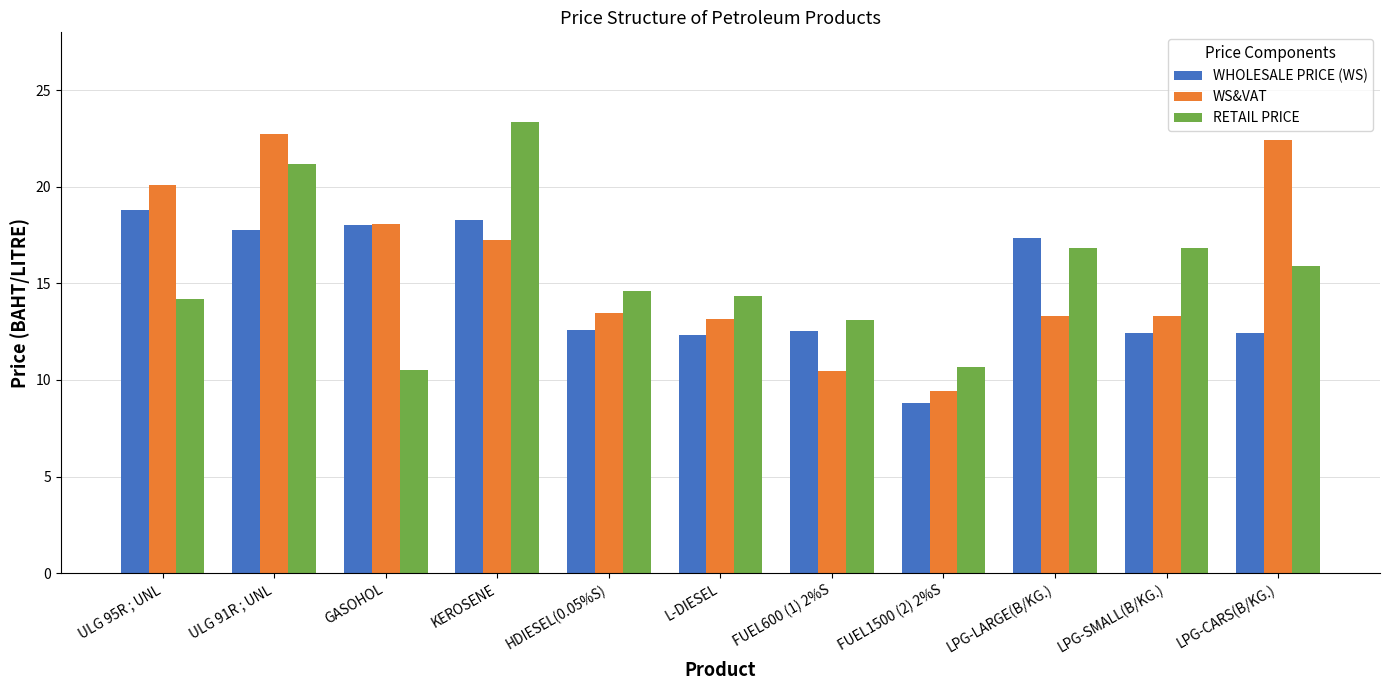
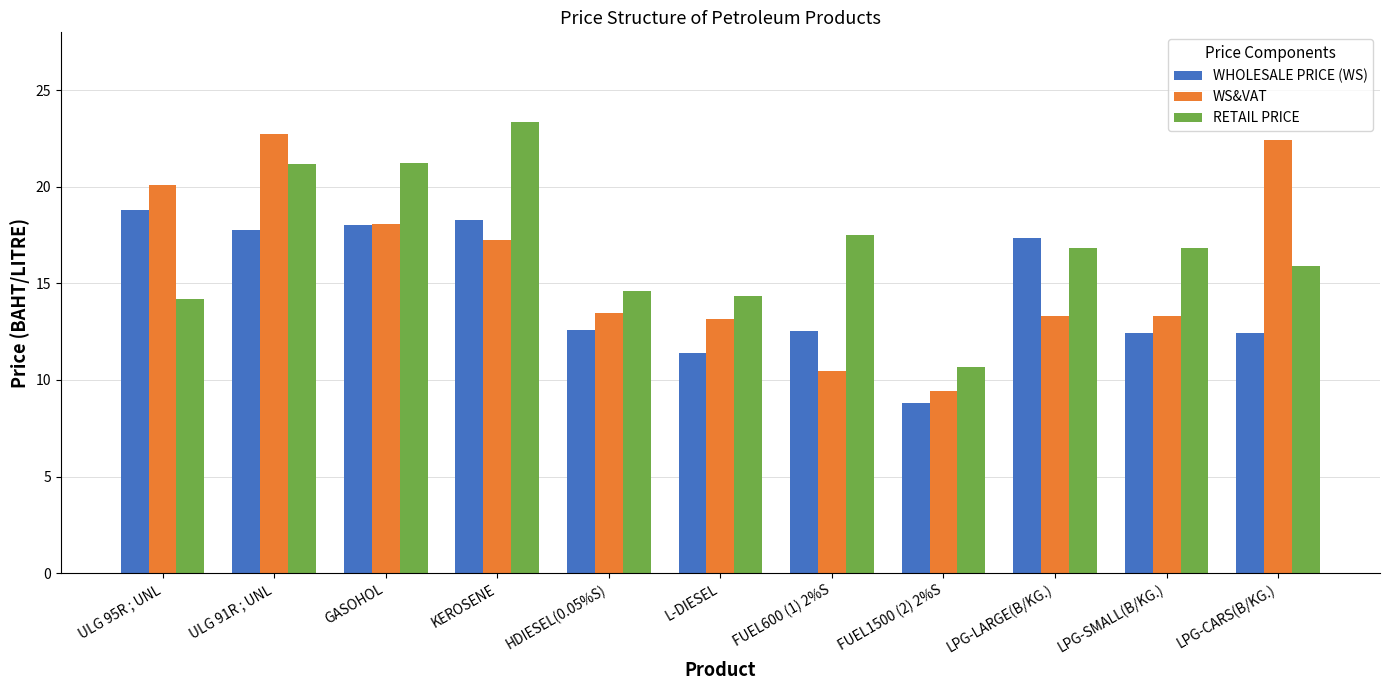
  {
    "WHOLESALE PRICE (WS)": {
      "ULG 95R ; UNL": 18.8,
      "ULG 91R ; UNL": 17.8,
      "GASOHOL": 18.0,
      "KEROSENE": 18.3,
      "HDIESEL(0.05%S)": 12.6,
-     "L-DIESEL": 12.3,
+     "L-DIESEL": 11.4,
      "FUEL600 (1) 2%S": 12.5,
      "FUEL1500 (2) 2%S": 8.8,
      "LPG-LARGE(B/KG.)": 17.3,
      "LPG-SMALL(B/KG.)": 12.5,
      "LPG-CARS(B/KG.)": 12.5
    },
    "WS&VAT": {
      "ULG 95R ; UNL": 20.1,
      "ULG 91R ; UNL": 22.7,
      "GASOHOL": 18.1,
      "KEROSENE": 17.2,
      "HDIESEL(0.05%S)": 13.5,
      "L-DIESEL": 13.2,
      "FUEL600 (1) 2%S": 10.5,
      "FUEL1500 (2) 2%S": 9.4,
      "LPG-LARGE(B/KG.)": 13.3,
      "LPG-SMALL(B/KG.)": 13.3,
      "LPG-CARS(B/KG.)": 22.5
    },
    "RETAIL PRICE": {
      "ULG 95R ; UNL": 14.2,
      "ULG 91R ; UNL": 21.2,
-     "GASOHOL": 10.5,
+     "GASOHOL": 21.2,
      "KEROSENE": 23.4,
      "HDIESEL(0.05%S)": 14.6,
      "L-DIESEL": 14.4,
-     "FUEL600 (1) 2%S": 13.1,
+     "FUEL600 (1) 2%S": 17.5,
      "FUEL1500 (2) 2%S": 10.7,
      "LPG-LARGE(B/KG.)": 16.8,
      "LPG-SMALL(B/KG.)": 16.8,
      "LPG-CARS(B/KG.)": 15.9
    }
  }
